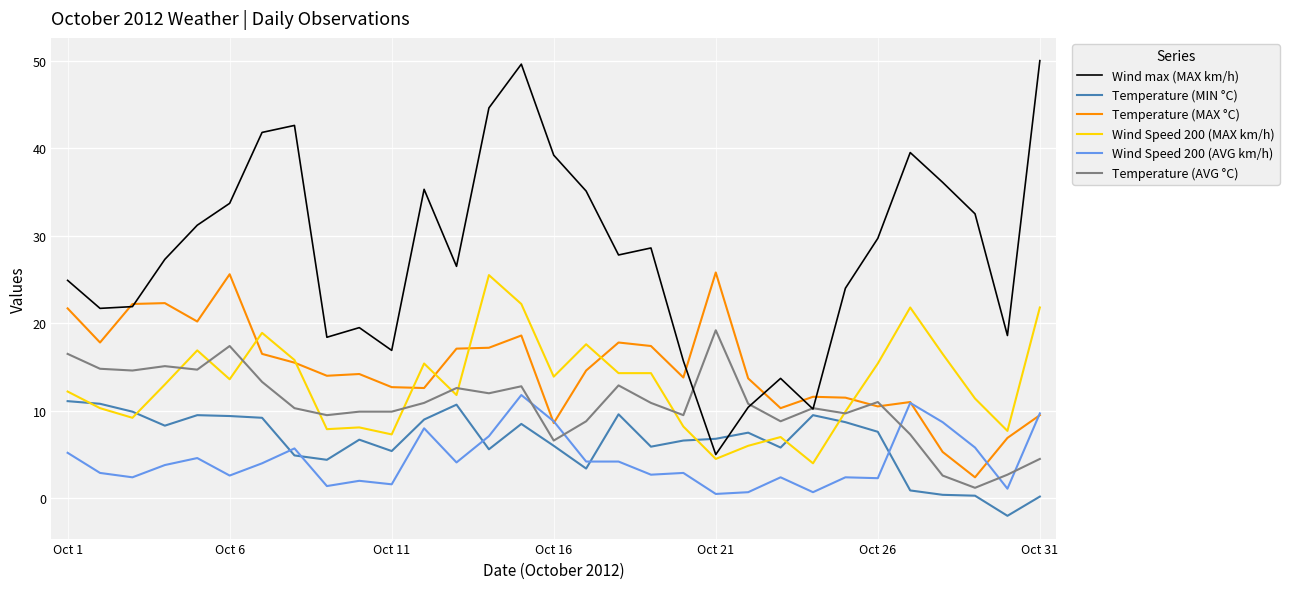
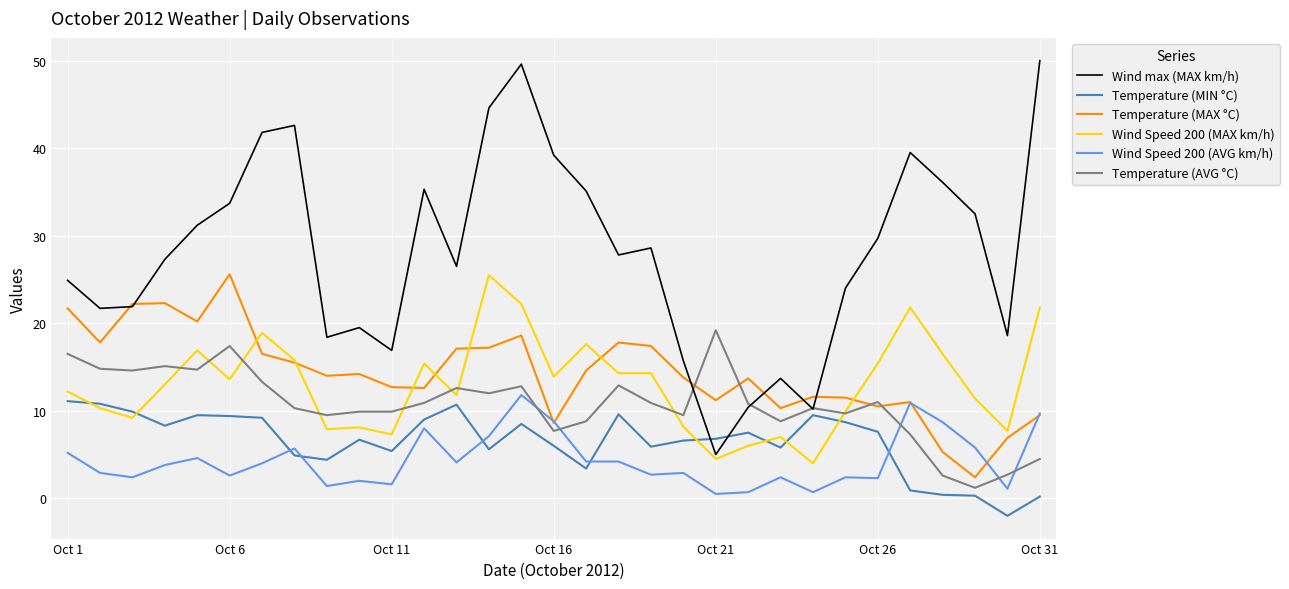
  {
    "Wind max (MAX km/h)": {
      "Oct 1": 25,
      "Oct 6": 34,
      "Oct 11": 17,
      "Oct 16": 39,
      "Oct 21": 5,
      "Oct 26": 30,
      "Oct 31": 50
    },
    "Temperature (MIN °C)": {
      "Oct 1": 11,
      "Oct 6": 9,
      "Oct 11": 5,
      "Oct 16": 6,
      "Oct 21": 7,
      "Oct 26": 8,
      "Oct 31": 0
    },
    "Temperature (MAX °C)": {
      "Oct 1": 22,
      "Oct 6": 26,
      "Oct 11": 13,
-     "Oct 21": 26,
+     "Oct 21": 11,
      "Oct 26": 11
    },
    "Wind Speed 200 (MAX km/h)": {
      "Oct 1": 12,
      "Oct 6": 14,
      "Oct 11": 7,
      "Oct 16": 14,
      "Oct 21": 5,
      "Oct 26": 15,
      "Oct 31": 22
    },
    "Wind Speed 200 (AVG km/h)": {
      "Oct 1": 5,
      "Oct 6": 3,
      "Oct 11": 2,
      "Oct 21": 1,
      "Oct 26": 2
    },
    "Temperature (AVG °C)": {
      "Oct 1": 17,
      "Oct 6": 17,
      "Oct 11": 10,
-     "Oct 16": 7,
+     "Oct 16": 8,
      "Oct 21": 19,
      "Oct 26": 11,
      "Oct 31": 5
    }
  }
